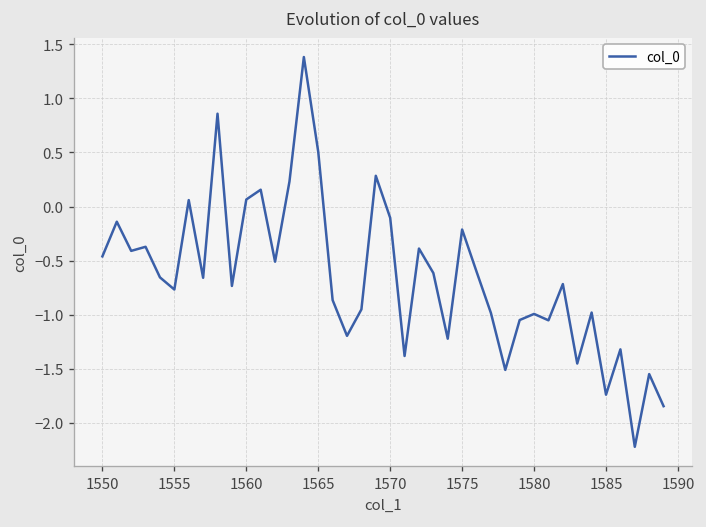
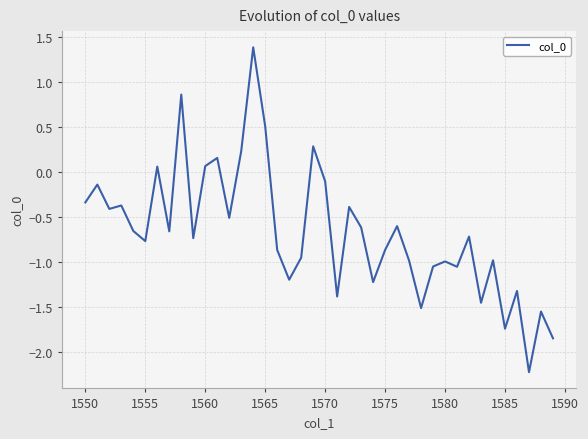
  {
-   "1550": -0.5,
+   "1550": -0.3,
    "1555": -0.8,
    "1560": 0.1,
    "1565": 0.5,
    "1570": -0.1,
-   "1575": -0.2,
+   "1575": -0.9,
    "1580": -1.0,
    "1585": -1.7
  }
